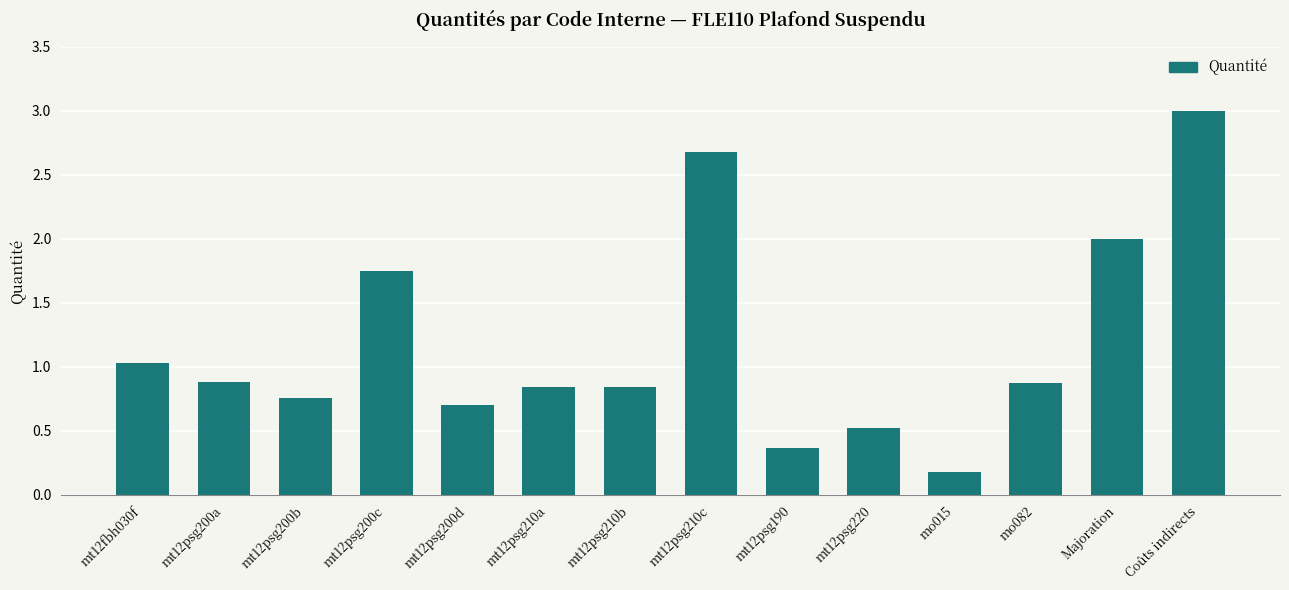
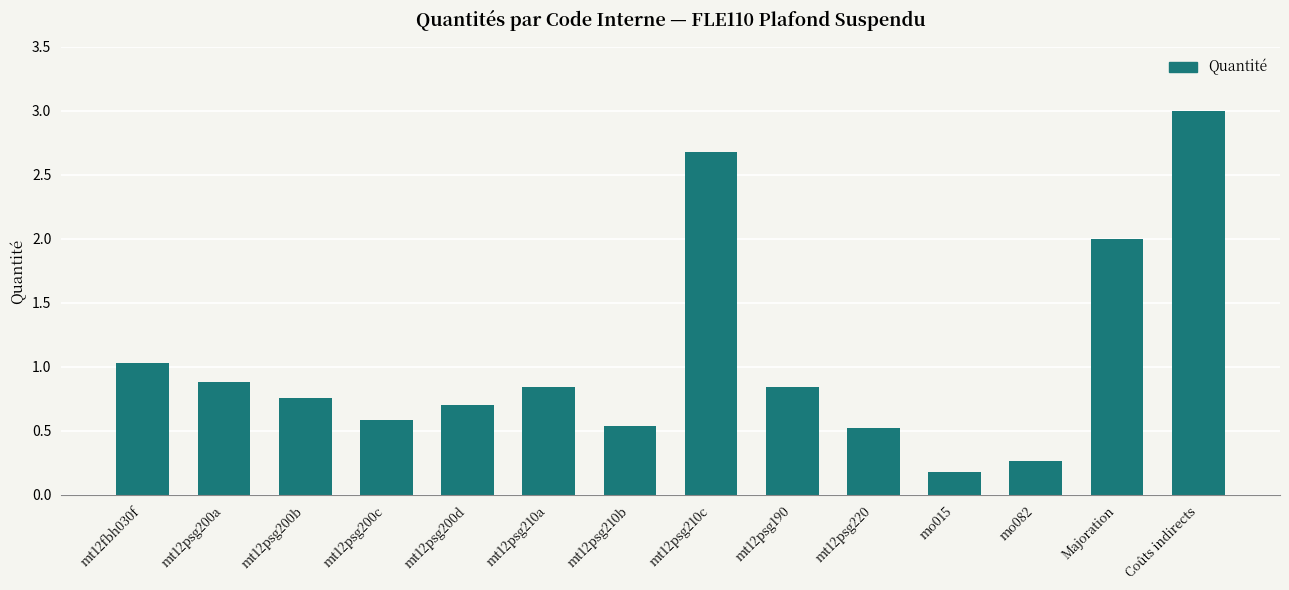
  {
    "mt12fbh030f": 1.03,
    "mt12psg200a": 0.88,
    "mt12psg200b": 0.76,
-   "mt12psg200c": 1.75,
+   "mt12psg200c": 0.58,
    "mt12psg200d": 0.70,
    "mt12psg210a": 0.84,
-   "mt12psg210b": 0.84,
+   "mt12psg210b": 0.54,
    "mt12psg210c": 2.68,
-   "mt12psg190": 0.37,
+   "mt12psg190": 0.84,
    "mt12psg220": 0.52,
    "mo015": 0.18,
-   "mo082": 0.88,
+   "mo082": 0.27,
    "Majoration": 2.00,
    "Coûts indirects": 3.00
  }
